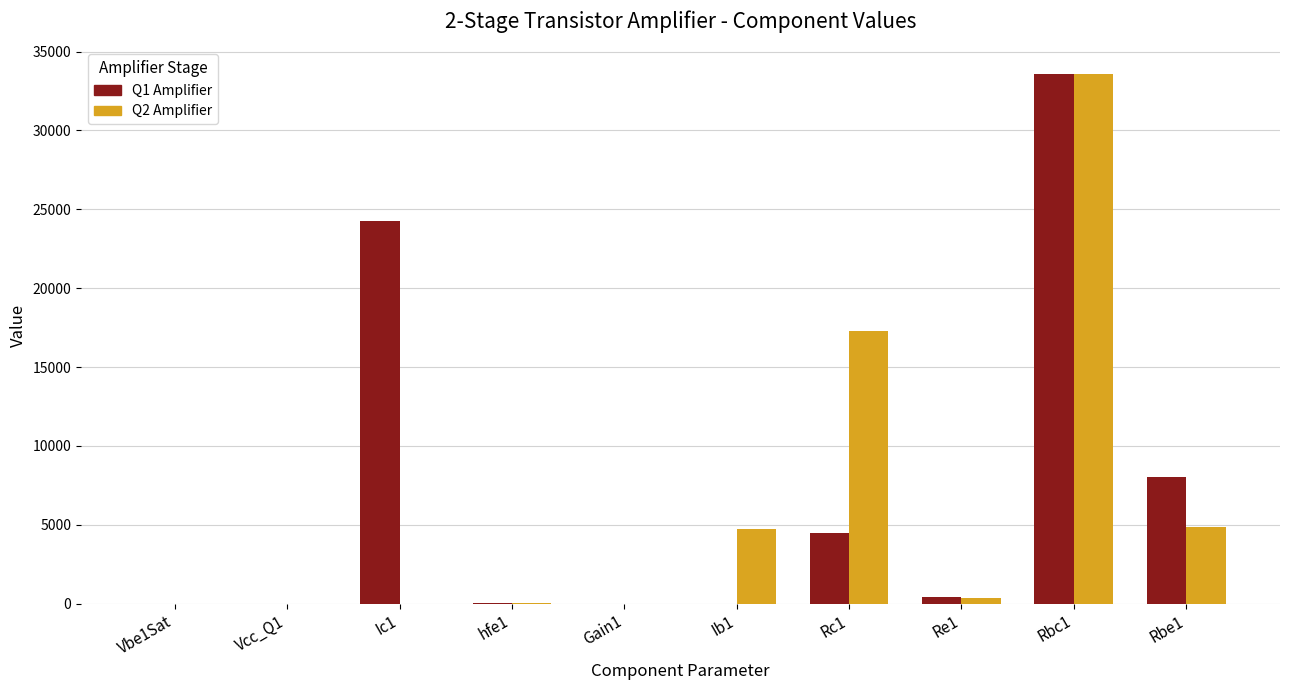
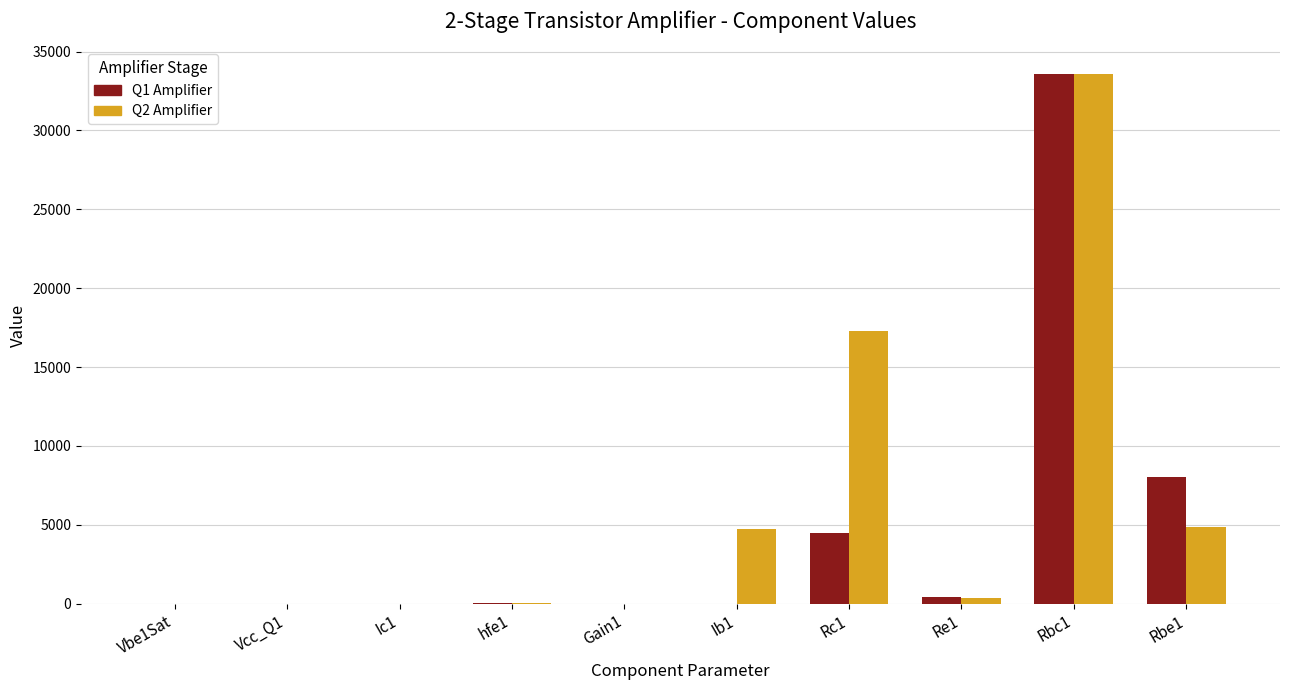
  {
    "Q1 Amplifier": {
-     "Ic1": 24300,
+     "Ic1": 0,
      "Rc1": 4500,
      "Re1": 500,
      "Rbc1": 33600,
      "Rbe1": 8000
    },
    "Q2 Amplifier": {
      "Ib1": 4700,
      "Rc1": 17300,
      "Re1": 400,
      "Rbc1": 33600,
      "Rbe1": 4800
    }
  }
